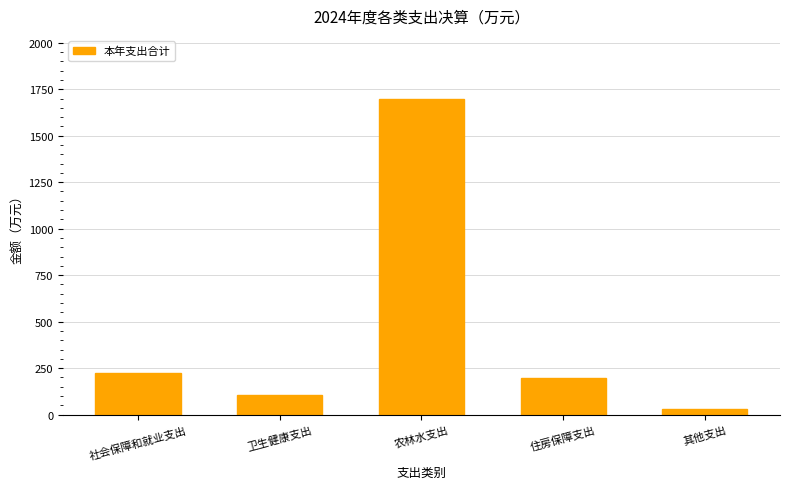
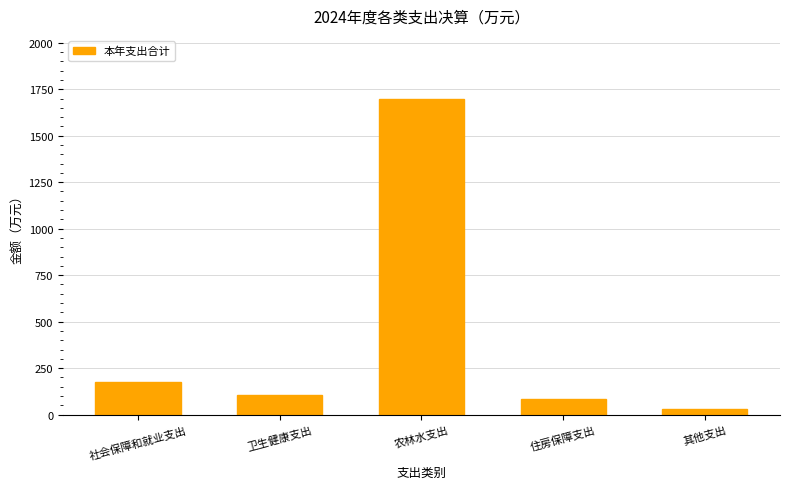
  {
-   "社会保障和就业支出": 220,
+   "社会保障和就业支出": 170,
    "卫生健康支出": 110,
    "农林水支出": 1700,
-   "住房保障支出": 190,
+   "住房保障支出": 90,
    "其他支出": 30
  }
